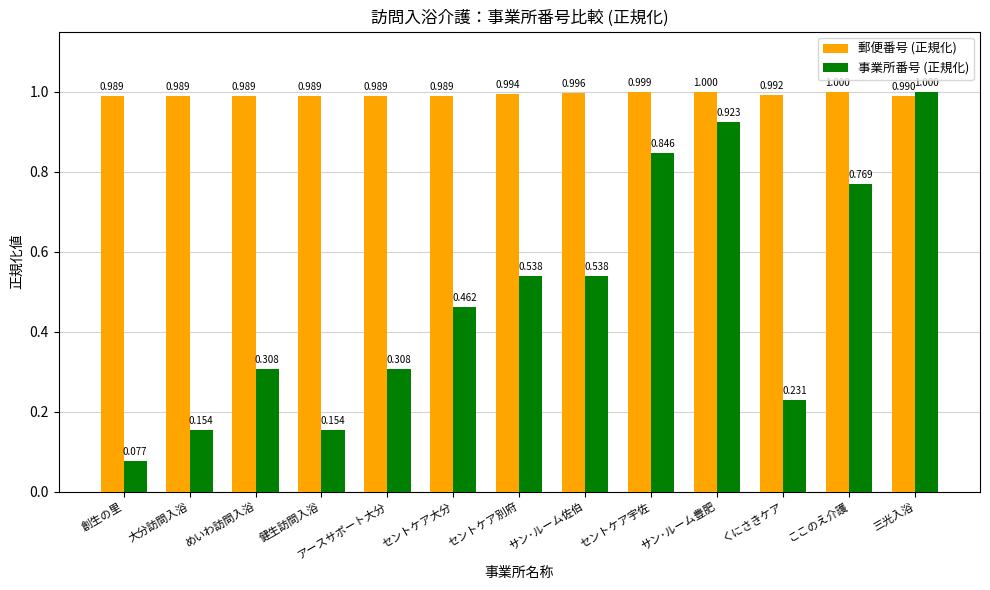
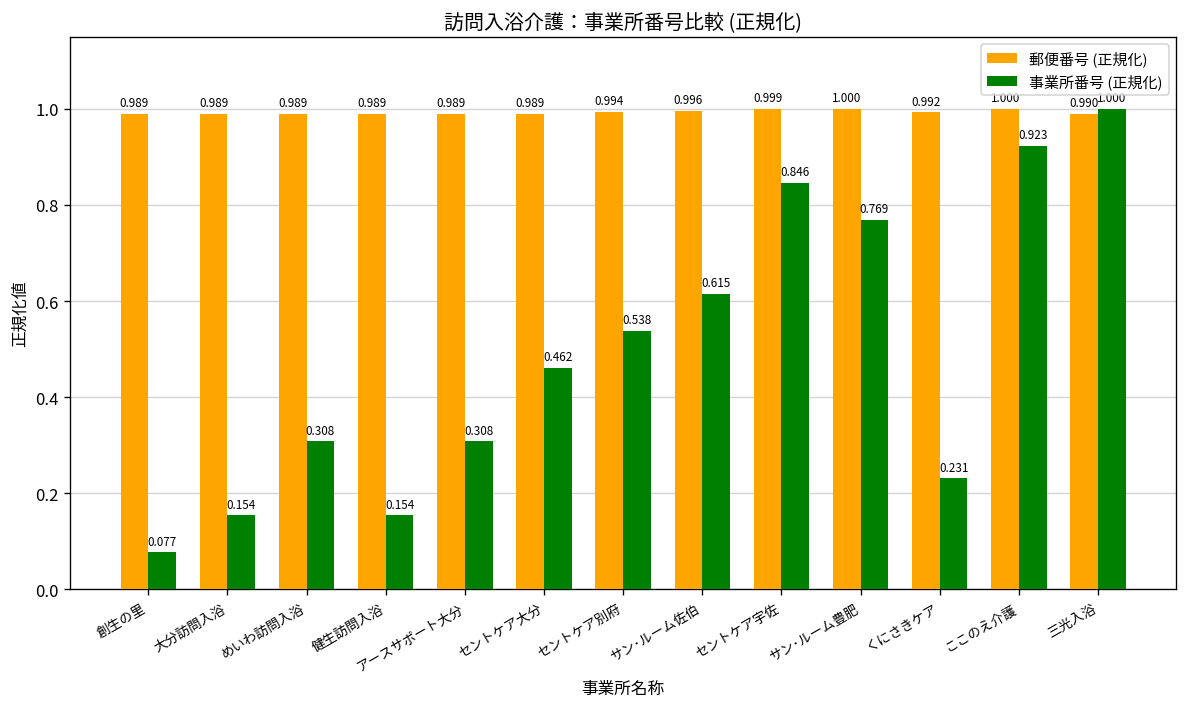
  {
    "郵便番号 (正規化)": {
      "創生の里": 0.989,
      "大分訪問入浴": 0.989,
      "めいわ訪問入浴": 0.989,
      "健生訪問入浴": 0.989,
      "アースサポート大分": 0.989,
      "セントケア大分": 0.989,
      "セントケア別府": 0.994,
      "サン･ルーム佐伯": 0.996,
      "セントケア宇佐": 0.999,
      "サン･ルーム豊肥": 1.000,
      "くにさきケア": 0.992,
      "三光入浴": 0.990
    },
    "事業所番号 (正規化)": {
      "創生の里": 0.077,
      "大分訪問入浴": 0.154,
      "めいわ訪問入浴": 0.308,
      "健生訪問入浴": 0.154,
      "アースサポート大分": 0.308,
      "セントケア大分": 0.462,
      "セントケア別府": 0.538,
-     "サン･ルーム佐伯": 0.538,
+     "サン･ルーム佐伯": 0.615,
      "セントケア宇佐": 0.846,
-     "サン･ルーム豊肥": 0.923,
+     "サン･ルーム豊肥": 0.769,
      "くにさきケア": 0.231,
-     "ここのえ介護": 0.769
+     "ここのえ介護": 0.923
    }
  }
